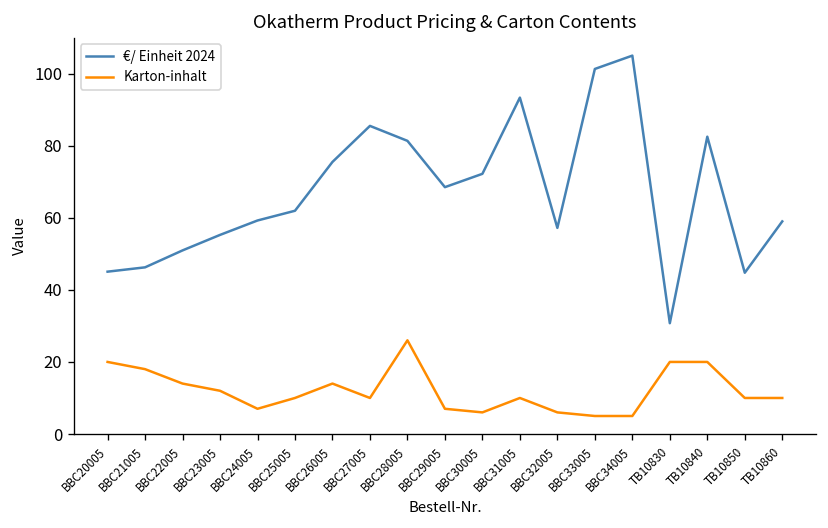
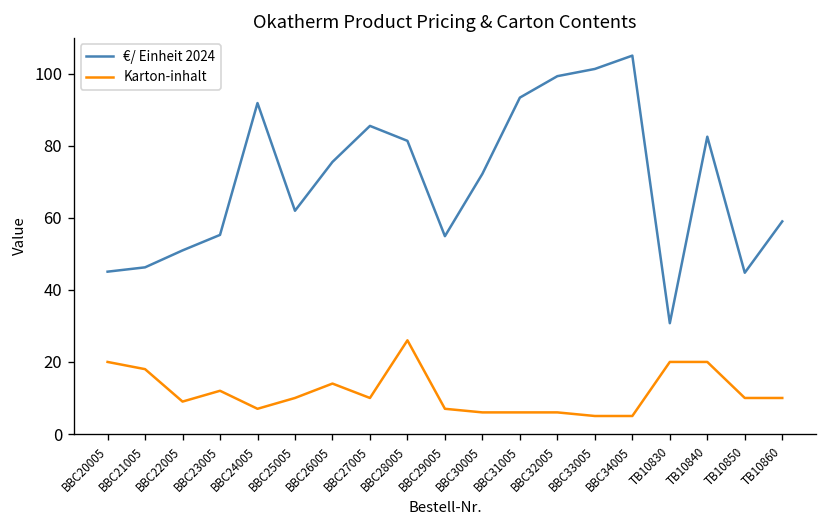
  {
    "€/ Einheit 2024": {
      "BBC20005": 45,
      "BBC21005": 46,
      "BBC22005": 51,
      "BBC23005": 55,
-     "BBC24005": 59,
+     "BBC24005": 92,
      "BBC25005": 62,
      "BBC26005": 76,
      "BBC27005": 86,
      "BBC28005": 81,
-     "BBC29005": 69,
+     "BBC29005": 55,
      "BBC30005": 72,
      "BBC31005": 93,
-     "BBC32005": 57,
+     "BBC32005": 99,
      "BBC33005": 101,
      "BBC34005": 105,
      "TB10830": 31,
      "TB10840": 83,
      "TB10850": 45,
      "TB10860": 59
    },
    "Karton-inhalt": {
      "BBC20005": 20,
      "BBC21005": 18,
-     "BBC22005": 14,
+     "BBC22005": 9,
      "BBC23005": 12,
      "BBC24005": 7,
      "BBC25005": 10,
      "BBC26005": 14,
      "BBC27005": 10,
      "BBC28005": 26,
      "BBC29005": 7,
      "BBC30005": 6,
-     "BBC31005": 10,
+     "BBC31005": 6,
      "BBC32005": 6,
      "BBC33005": 5,
      "BBC34005": 5,
      "TB10830": 20,
      "TB10840": 20,
      "TB10850": 10,
      "TB10860": 10
    }
  }
